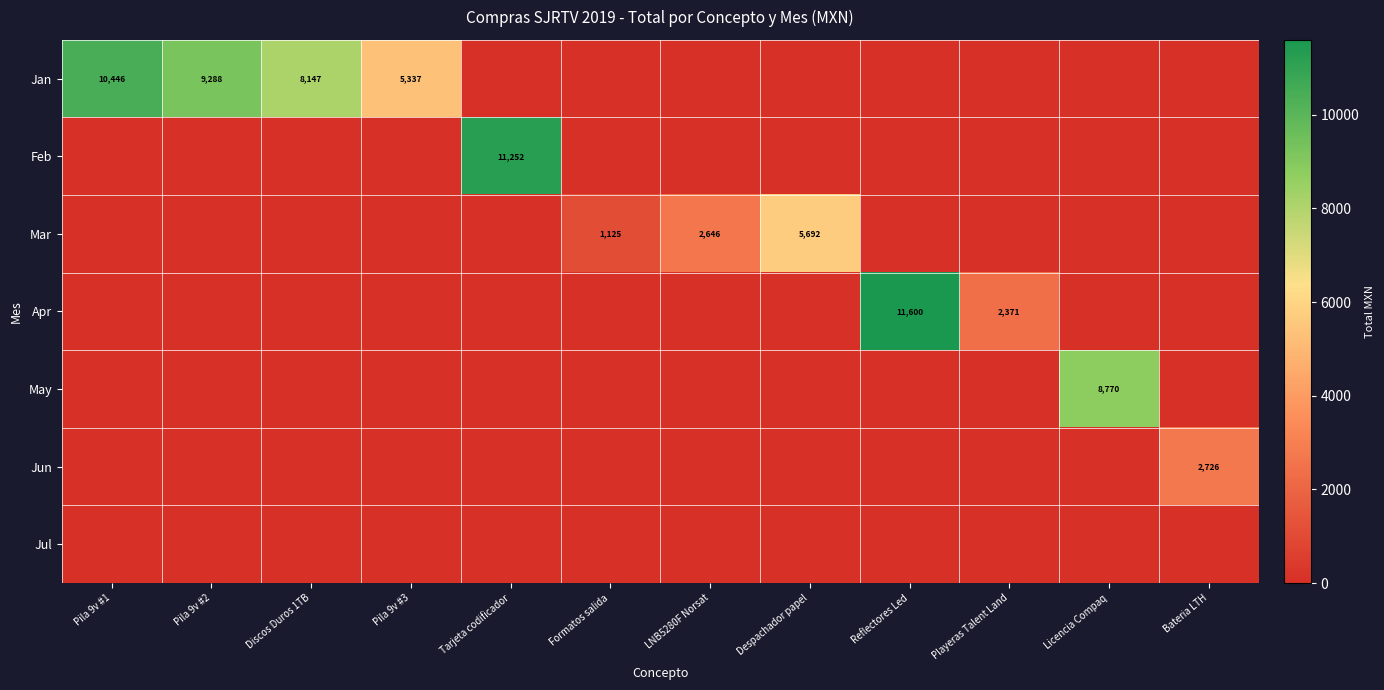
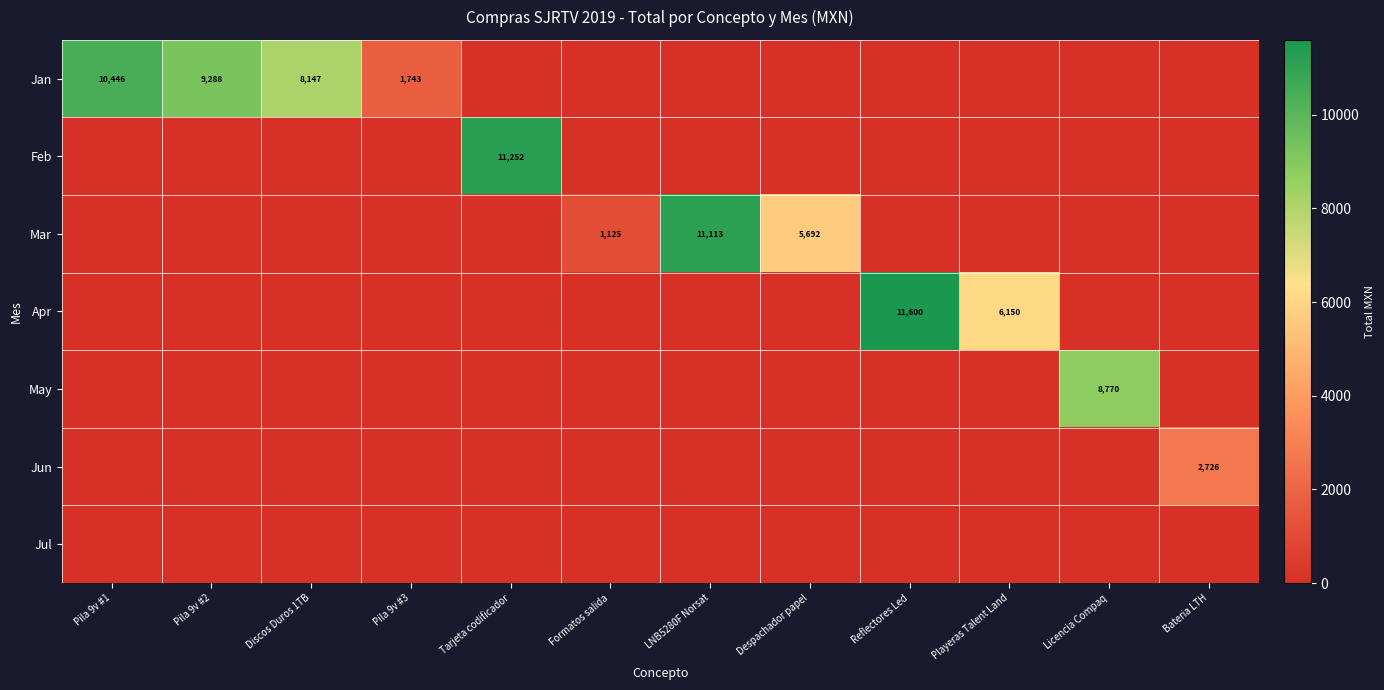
  {
    "Jan": {
      "Pila 9v #1": "10,446",
      "Pila 9v #2": "9,288",
      "Discos Duros 1TB": "8,147",
-     "Pila 9v #3": "5,337"
+     "Pila 9v #3": "1,743"
    },
    "Feb": {
      "Tarjeta codificador": "11,252"
    },
    "Mar": {
      "Formatos salida": "1,125",
-     "LNB5280F Norsat": "2,646",
+     "LNB5280F Norsat": "11,113",
      "Despachador papel": "5,692"
    },
    "Apr": {
      "Reflectores Led": "11,600",
-     "Playeras Talent Land": "2,371"
+     "Playeras Talent Land": "6,150"
    },
    "May": {
      "Licencia Compaq": "8,770"
    },
    "Jun": {
      "Bateria LTH": "2,726"
    }
  }
